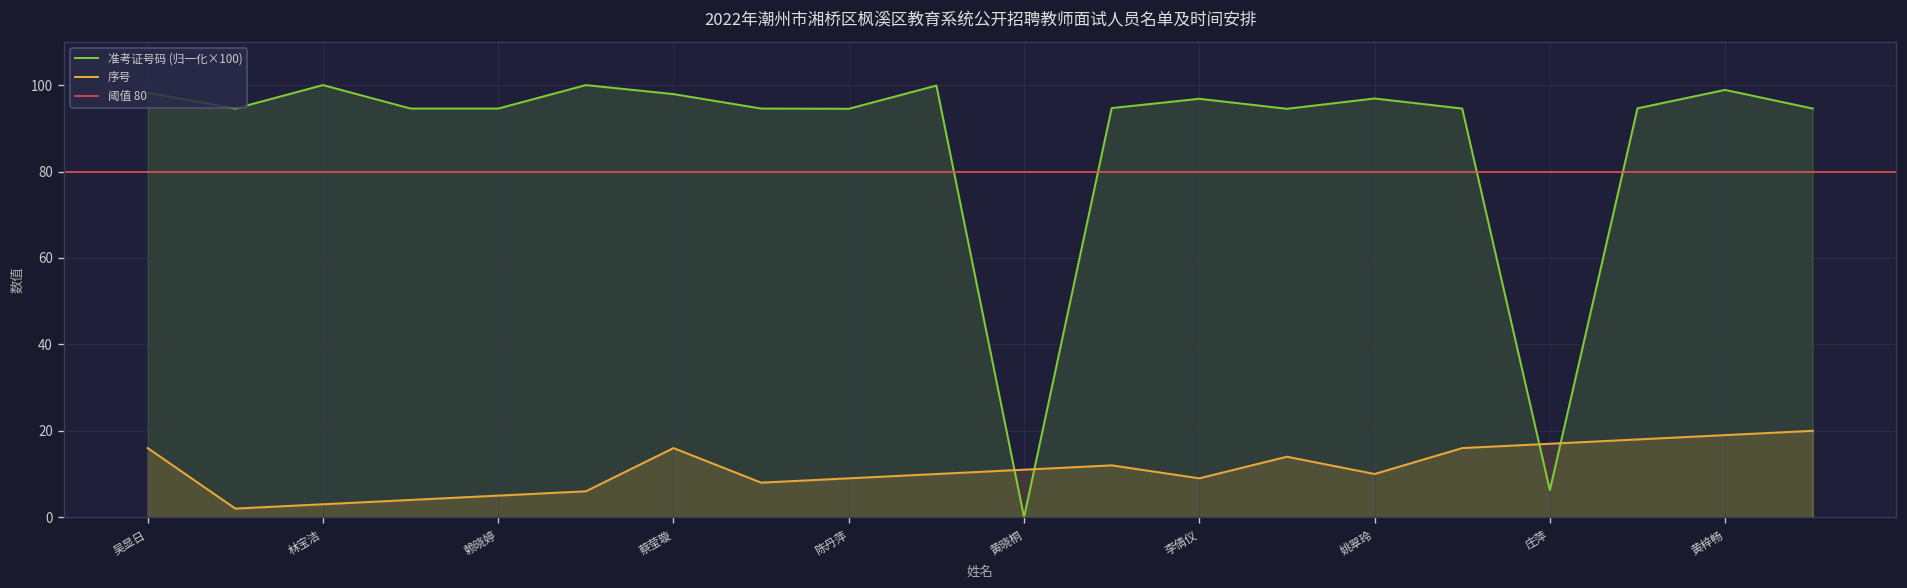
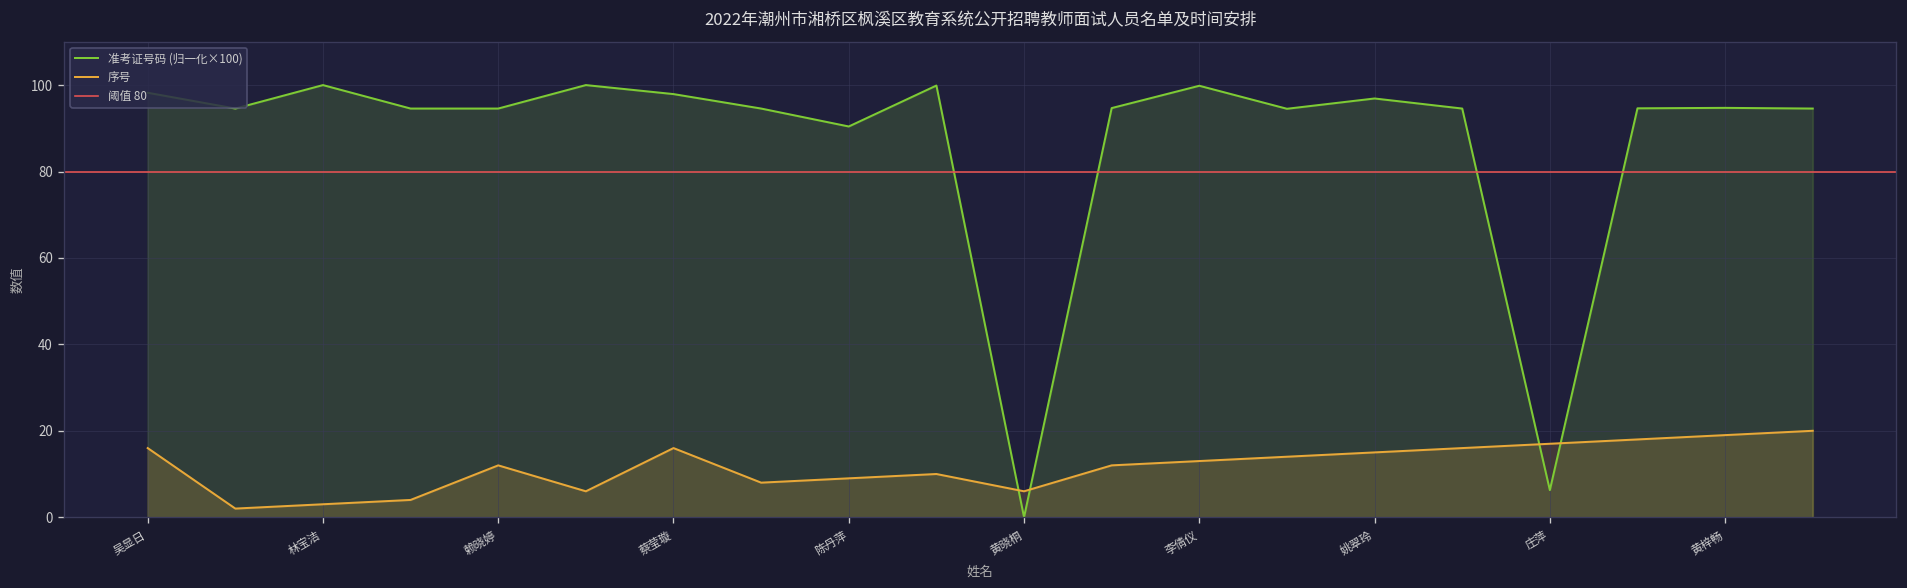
  {
    "准考证号码 (归一化×100)": {
      "林宝洁": 100,
      "赖晓婷": 95,
      "蔡莹璇": 98,
-     "陈丹萍": 95,
+     "陈丹萍": 90,
      "黄晓桐": 0,
-     "李倩仪": 97,
+     "李倩仪": 100,
      "姚翠玲": 97,
      "庄萍": 6,
-     "黄梓畅": 99
+     "黄梓畅": 95
    },
    "序号": {
      "吴显日": 16,
      "林宝洁": 3,
-     "赖晓婷": 5,
+     "赖晓婷": 12,
      "蔡莹璇": 16,
      "陈丹萍": 9,
-     "黄晓桐": 11,
-     "李倩仪": 9,
-     "姚翠玲": 10,
+     "黄晓桐": 6,
+     "李倩仪": 13,
+     "姚翠玲": 15,
      "庄萍": 17,
      "黄梓畅": 19
    }
  }
